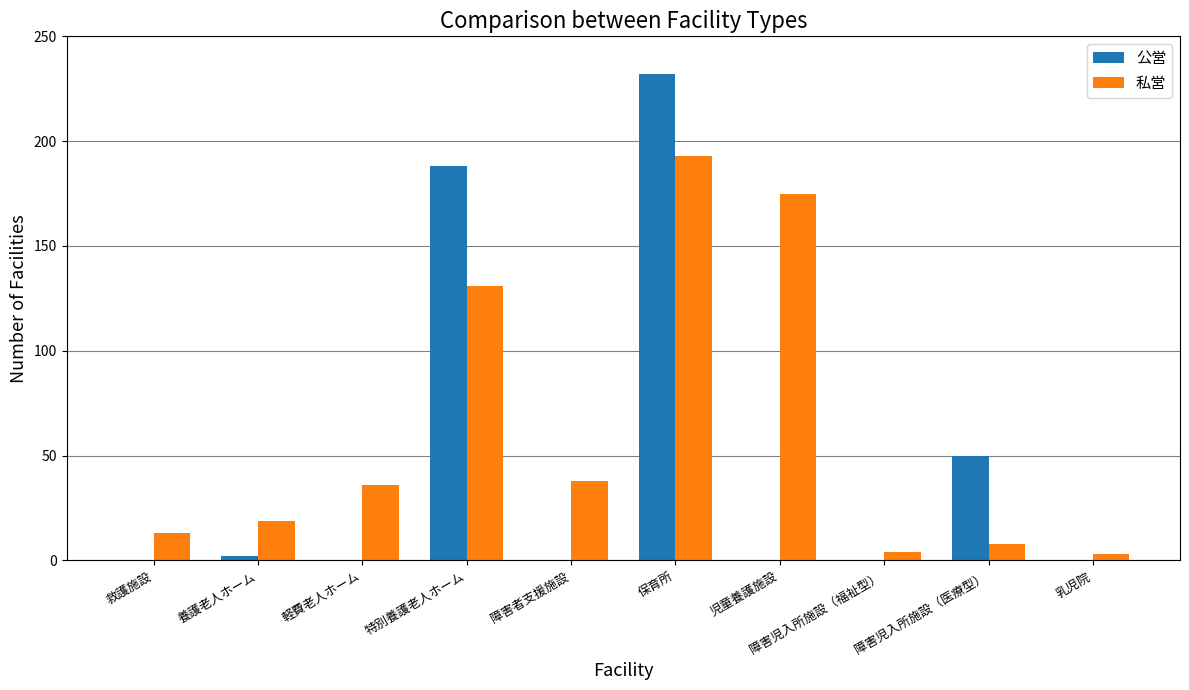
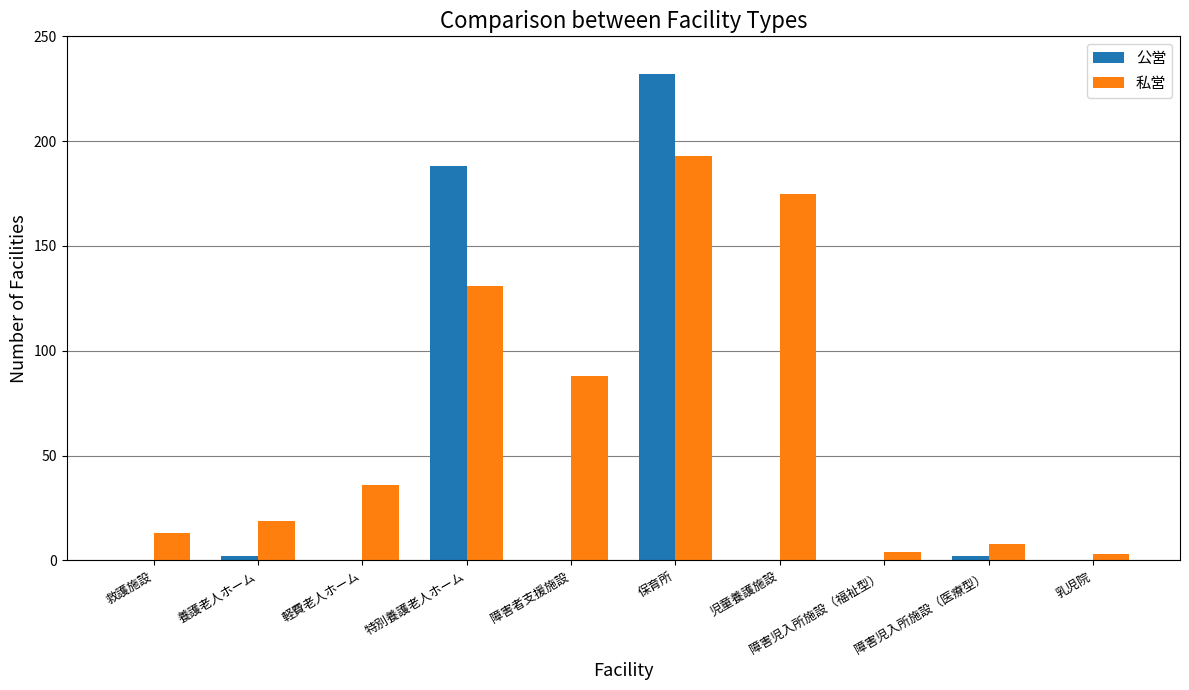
  {
    "公営": {
      "救護施設": 0,
      "養護老人ホーム": 2,
      "軽費老人ホーム": 0,
      "特別養護老人ホーム": 188,
      "障害者支援施設": 0,
      "保育所": 232,
      "児童養護施設": 0,
      "障害児入所施設（福祉型）": 0,
-     "障害児入所施設（医療型）": 50,
+     "障害児入所施設（医療型）": 2,
      "乳児院": 0
    },
    "私営": {
      "救護施設": 13,
      "養護老人ホーム": 19,
      "軽費老人ホーム": 36,
      "特別養護老人ホーム": 131,
-     "障害者支援施設": 38,
+     "障害者支援施設": 88,
      "保育所": 193,
      "児童養護施設": 175,
      "障害児入所施設（福祉型）": 4,
      "障害児入所施設（医療型）": 8,
      "乳児院": 3
    }
  }
